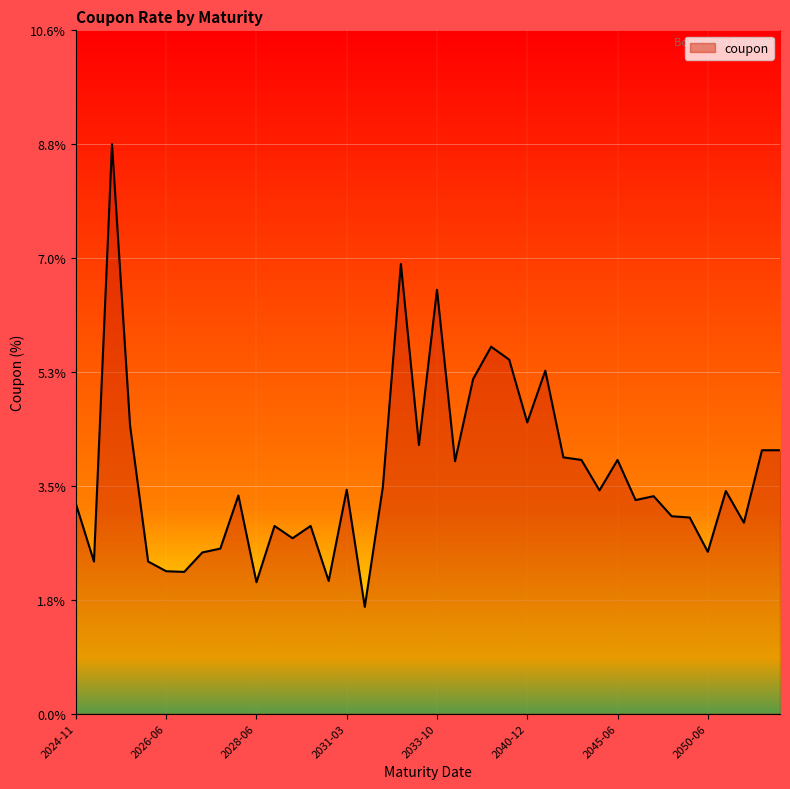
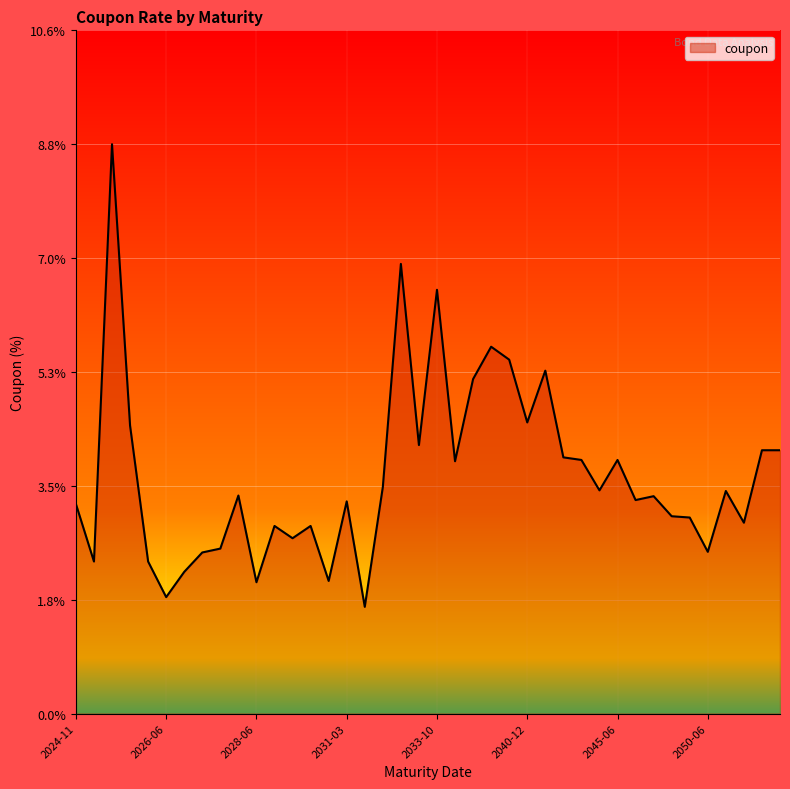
  {
    "2024-11": "3.2%",
-   "2026-06": "2.2%",
+   "2026-06": "1.8%",
    "2028-06": "2.0%",
-   "2031-03": "3.5%",
+   "2031-03": "3.3%",
    "2033-10": "6.6%",
    "2040-12": "4.5%",
    "2045-06": "3.9%",
    "2050-06": "2.5%"
  }
